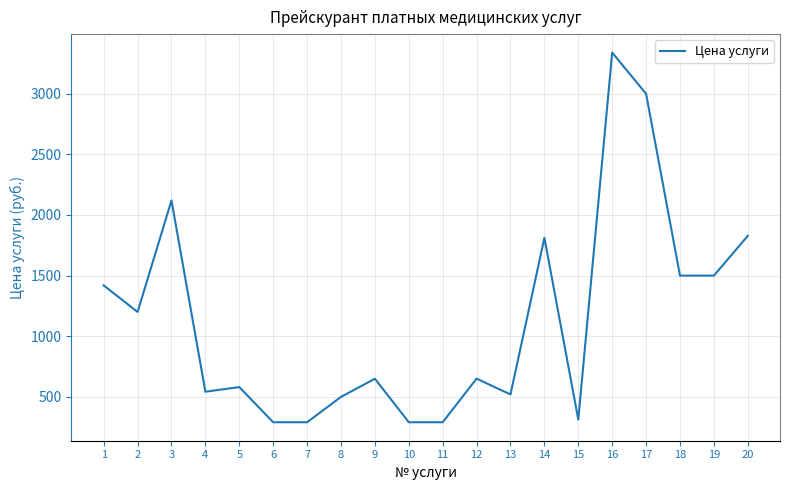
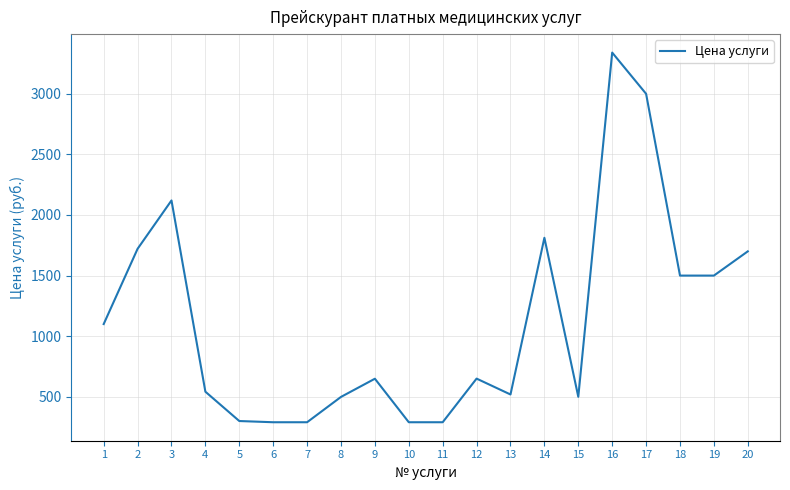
  {
-   "1": 1420,
-   "2": 1200,
+   "1": 1100,
+   "2": 1720,
    "3": 2120,
    "4": 540,
-   "5": 580,
+   "5": 300,
    "6": 290,
    "7": 290,
    "8": 500,
    "9": 650,
    "10": 290,
    "11": 290,
    "12": 650,
    "13": 520,
    "14": 1810,
-   "15": 310,
+   "15": 500,
    "16": 3340,
    "17": 3000,
    "18": 1500,
    "19": 1500,
-   "20": 1830
+   "20": 1700
  }
